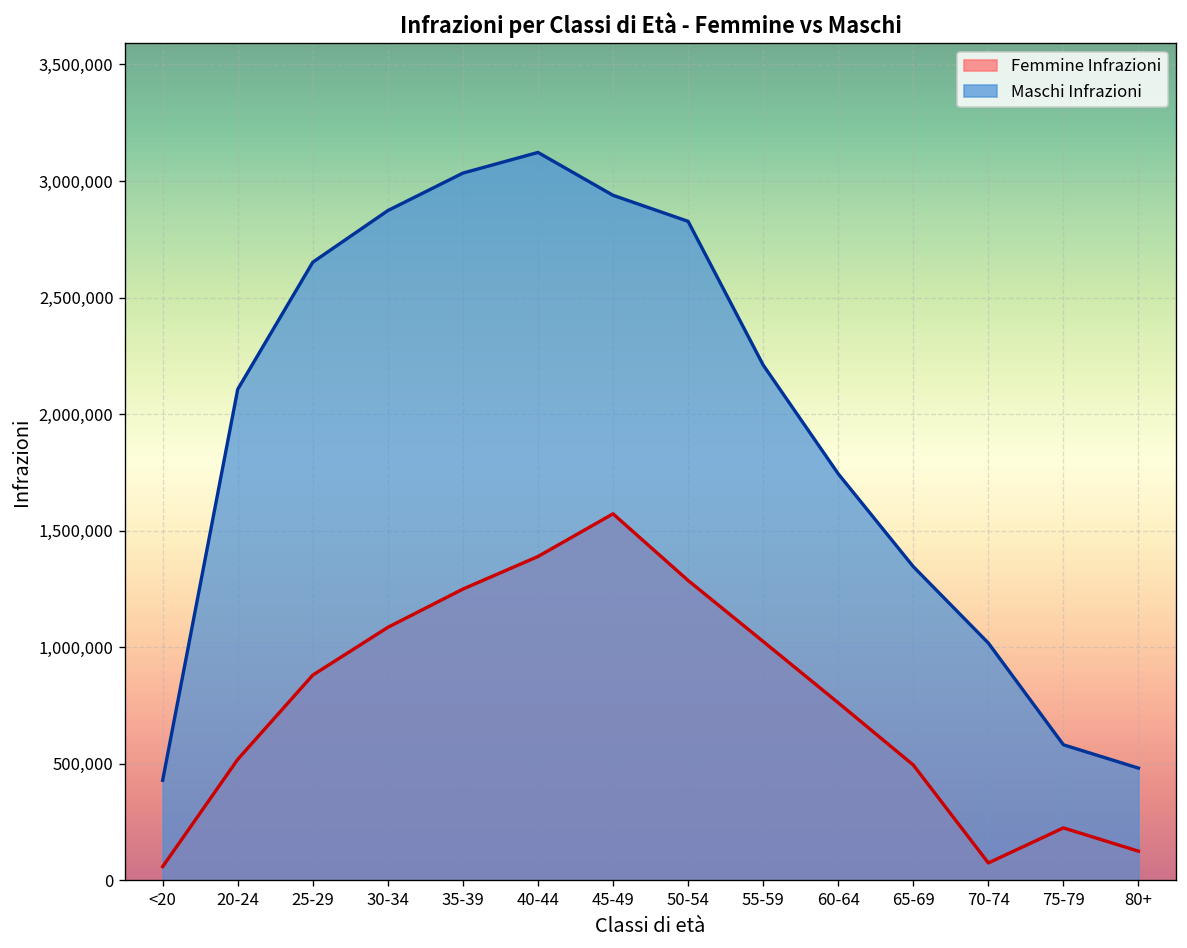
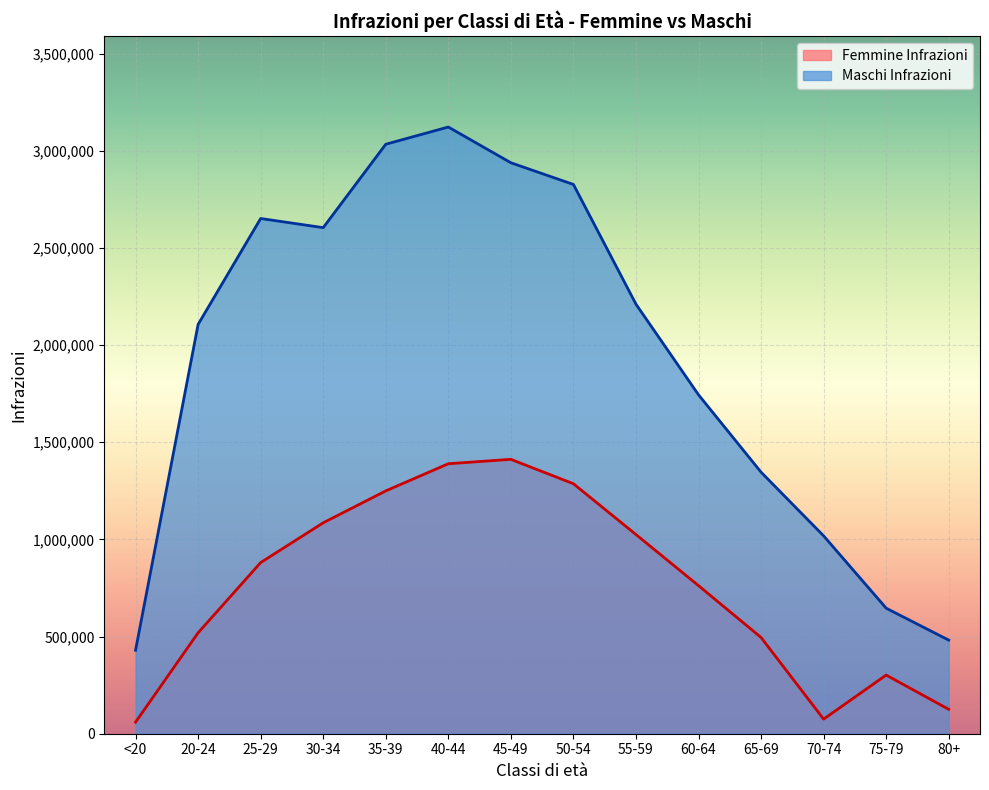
  {
    "Femmine Infrazioni": {
      "<20": "60,000",
      "20-24": "520,000",
      "25-29": "880,000",
      "30-34": "1,090,000",
      "35-39": "1,250,000",
      "40-44": "1,390,000",
-     "45-49": "1,570,000",
+     "45-49": "1,410,000",
      "50-54": "1,290,000",
      "55-59": "1,030,000",
      "60-64": "760,000",
      "65-69": "500,000",
      "70-74": "80,000",
-     "75-79": "230,000",
+     "75-79": "300,000",
      "80+": "130,000"
    },
    "Maschi Infrazioni": {
      "<20": "430,000",
      "20-24": "2,110,000",
      "25-29": "2,650,000",
-     "30-34": "2,870,000",
+     "30-34": "2,600,000",
      "35-39": "3,030,000",
      "40-44": "3,120,000",
      "45-49": "2,940,000",
      "50-54": "2,830,000",
      "55-59": "2,210,000",
      "60-64": "1,740,000",
      "65-69": "1,350,000",
      "70-74": "1,020,000",
-     "75-79": "580,000",
+     "75-79": "650,000",
      "80+": "480,000"
    }
  }
